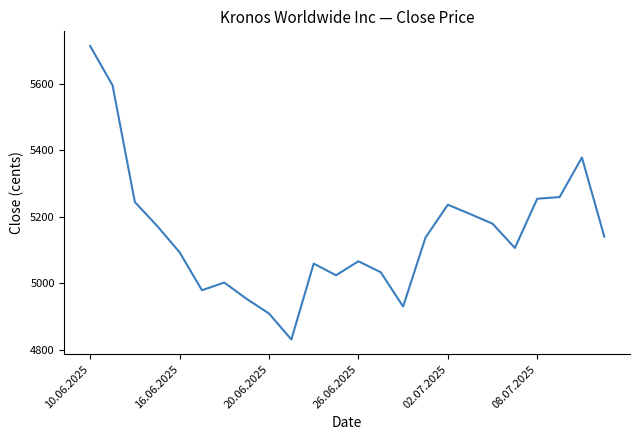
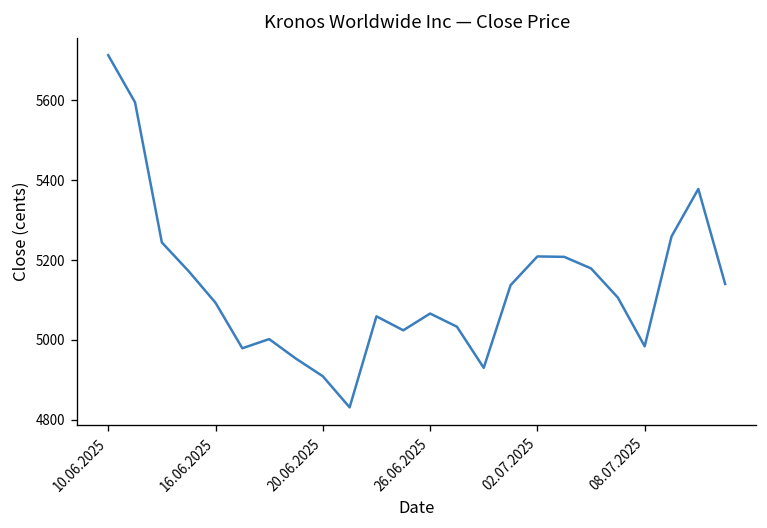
  {
    "10.06.2025": 5710,
    "16.06.2025": 5090,
    "20.06.2025": 4910,
    "26.06.2025": 5070,
-   "02.07.2025": 5240,
-   "08.07.2025": 5250
+   "02.07.2025": 5210,
+   "08.07.2025": 4980
  }
